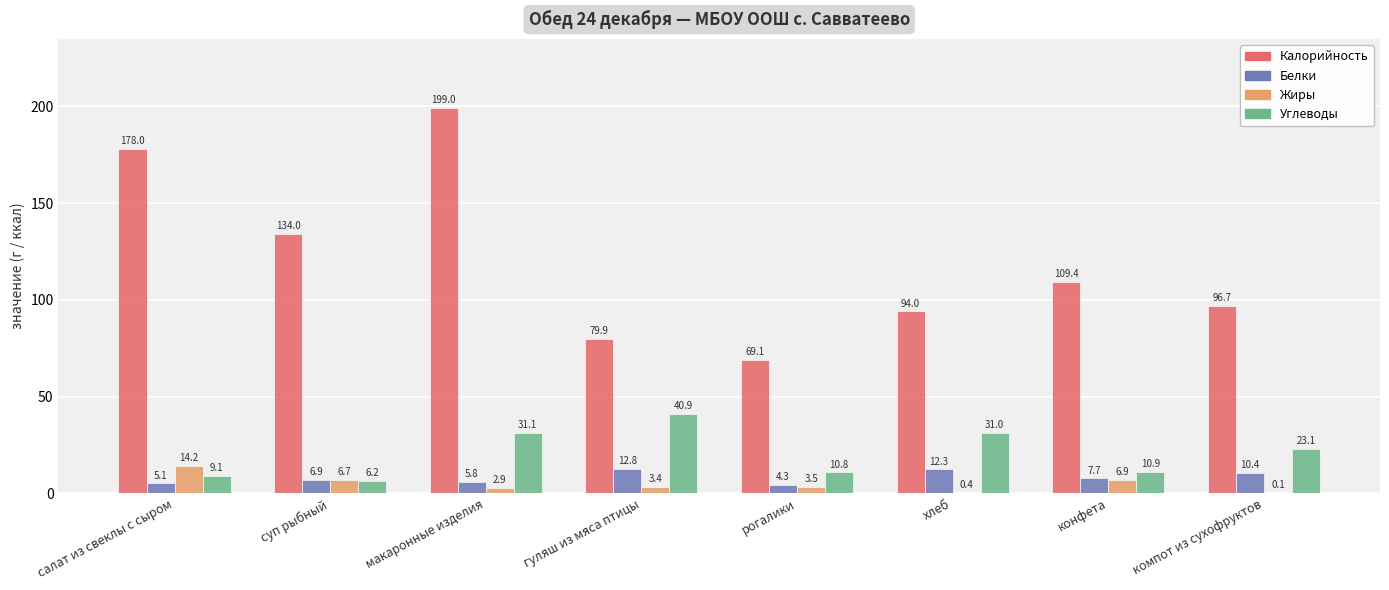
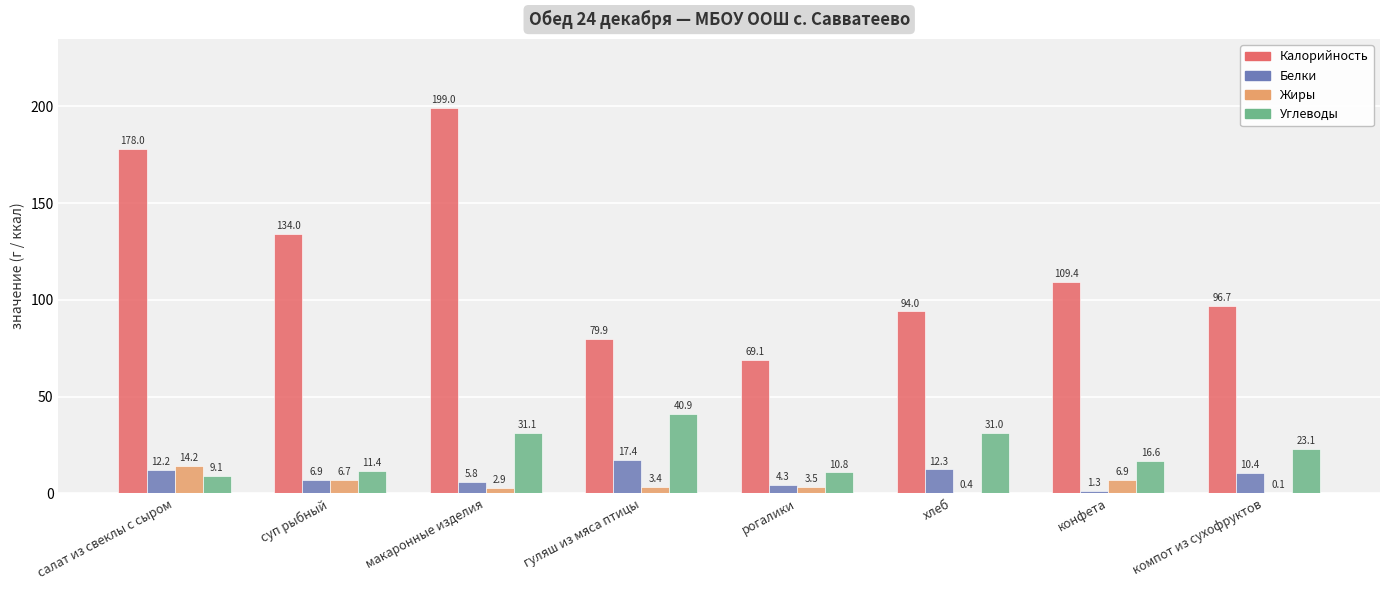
  {
    "Белки": {
-     "салат из свеклы с сыром": 5.1,
+     "салат из свеклы с сыром": 12.2,
      "суп рыбный": 6.9,
      "макаронные изделия": 5.8,
-     "гуляш из мяса птицы": 12.8,
+     "гуляш из мяса птицы": 17.4,
      "рогалики": 4.3,
      "хлеб": 12.3,
-     "конфета": 7.7,
+     "конфета": 1.3,
      "компот из сухофруктов": 10.4
    },
    "Углеводы": {
      "салат из свеклы с сыром": 9.1,
-     "суп рыбный": 6.2,
+     "суп рыбный": 11.4,
      "макаронные изделия": 31.1,
      "гуляш из мяса птицы": 40.9,
      "рогалики": 10.8,
      "хлеб": 31.0,
-     "конфета": 10.9,
+     "конфета": 16.6,
      "компот из сухофруктов": 23.1
    }
  }
